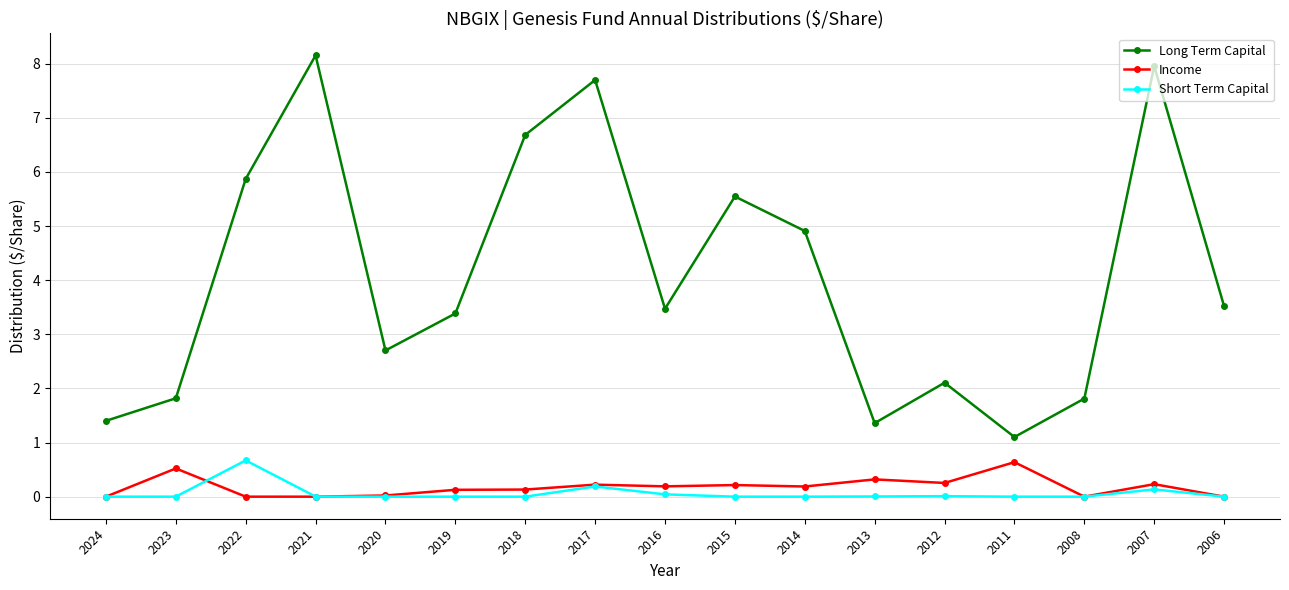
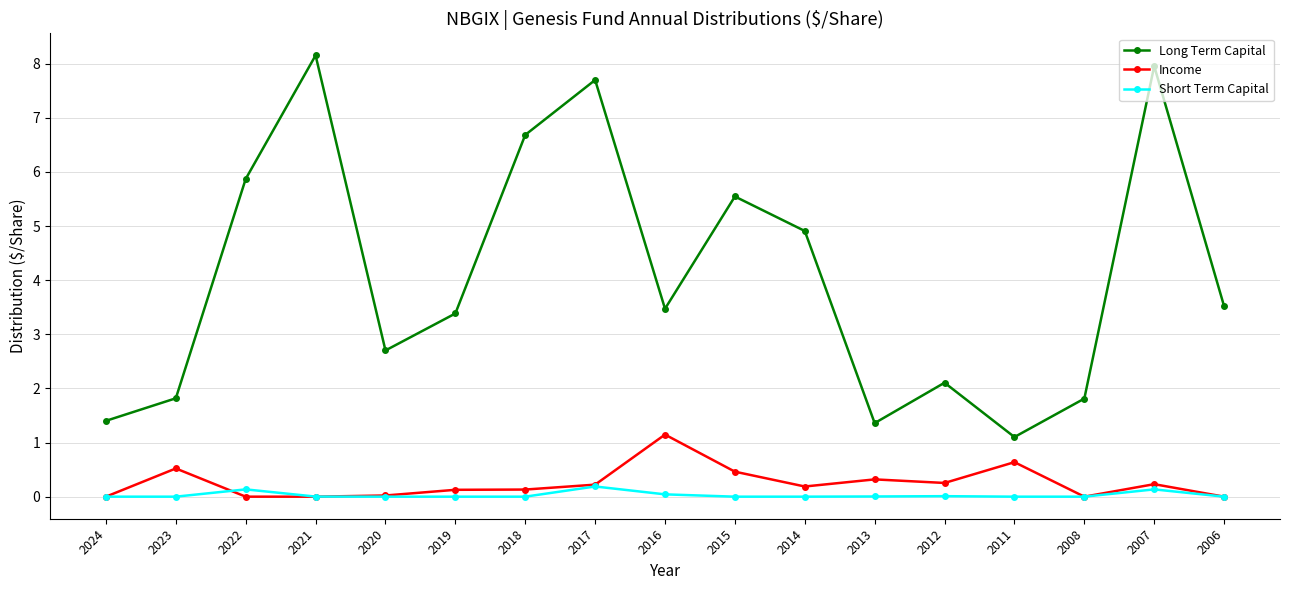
  {
    "Long Term Capital": {
      "2024": 1.4,
      "2023": 1.8,
      "2022": 5.9,
      "2021": 8.2,
      "2020": 2.7,
      "2019": 3.4,
      "2018": 6.7,
      "2017": 7.7,
      "2016": 3.5,
      "2015": 5.5,
      "2014": 4.9,
      "2013": 1.4,
      "2012": 2.1,
      "2011": 1.1,
      "2008": 1.8,
      "2006": 3.5
    },
    "Income": {
      "2023": 0.5,
      "2022": 0.0,
      "2019": 0.1,
      "2018": 0.1,
-     "2016": 0.2,
-     "2015": 0.2,
+     "2016": 1.1,
+     "2015": 0.5,
      "2014": 0.2,
      "2013": 0.3,
      "2012": 0.3,
      "2011": 0.6,
      "2007": 0.2
    },
    "Short Term Capital": {
      "2023": 0.0,
-     "2022": 0.7,
+     "2022": 0.1,
      "2019": 0.0,
      "2018": 0.0,
      "2016": 0.0,
      "2015": 0.0,
      "2014": 0.0,
      "2013": 0.0,
      "2012": 0.0,
      "2011": 0.0,
      "2007": 0.1
    }
  }
